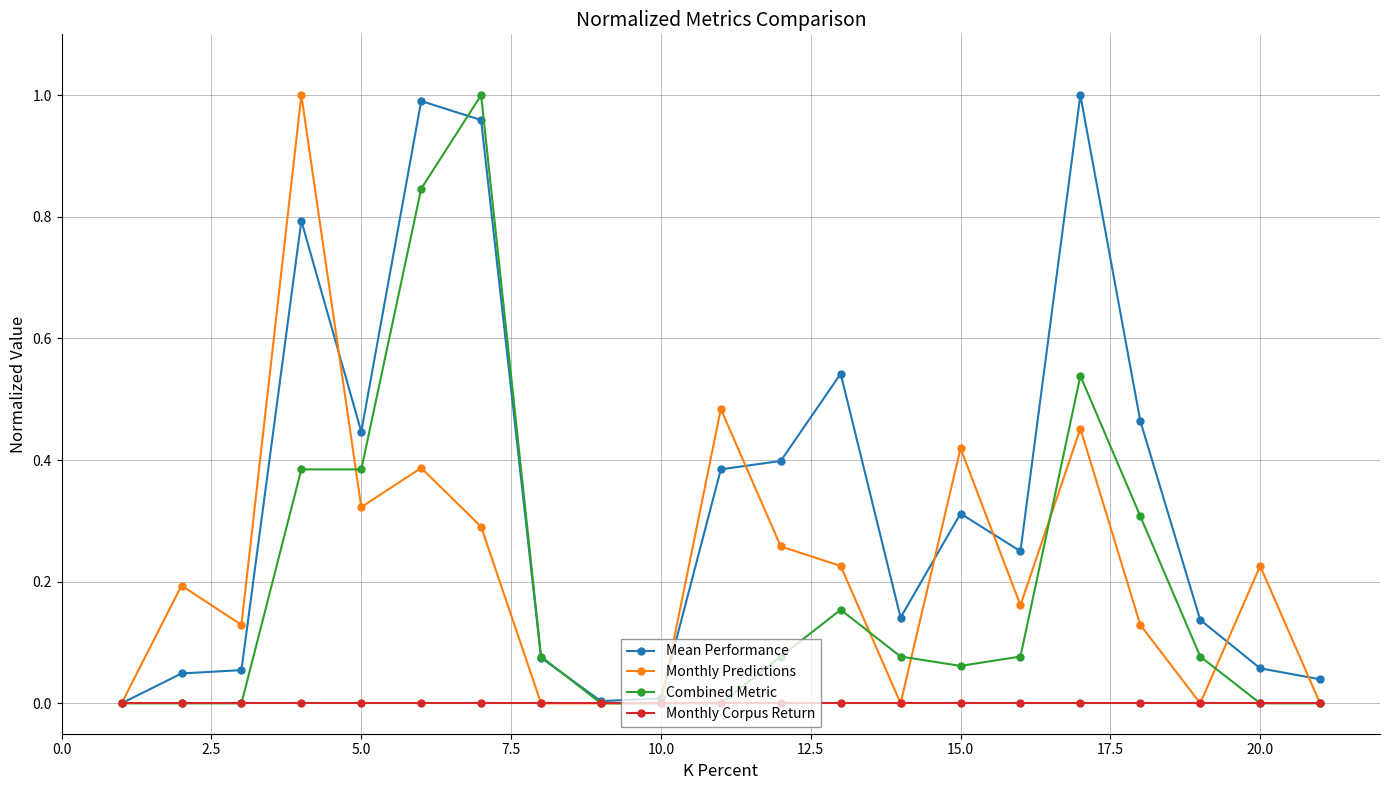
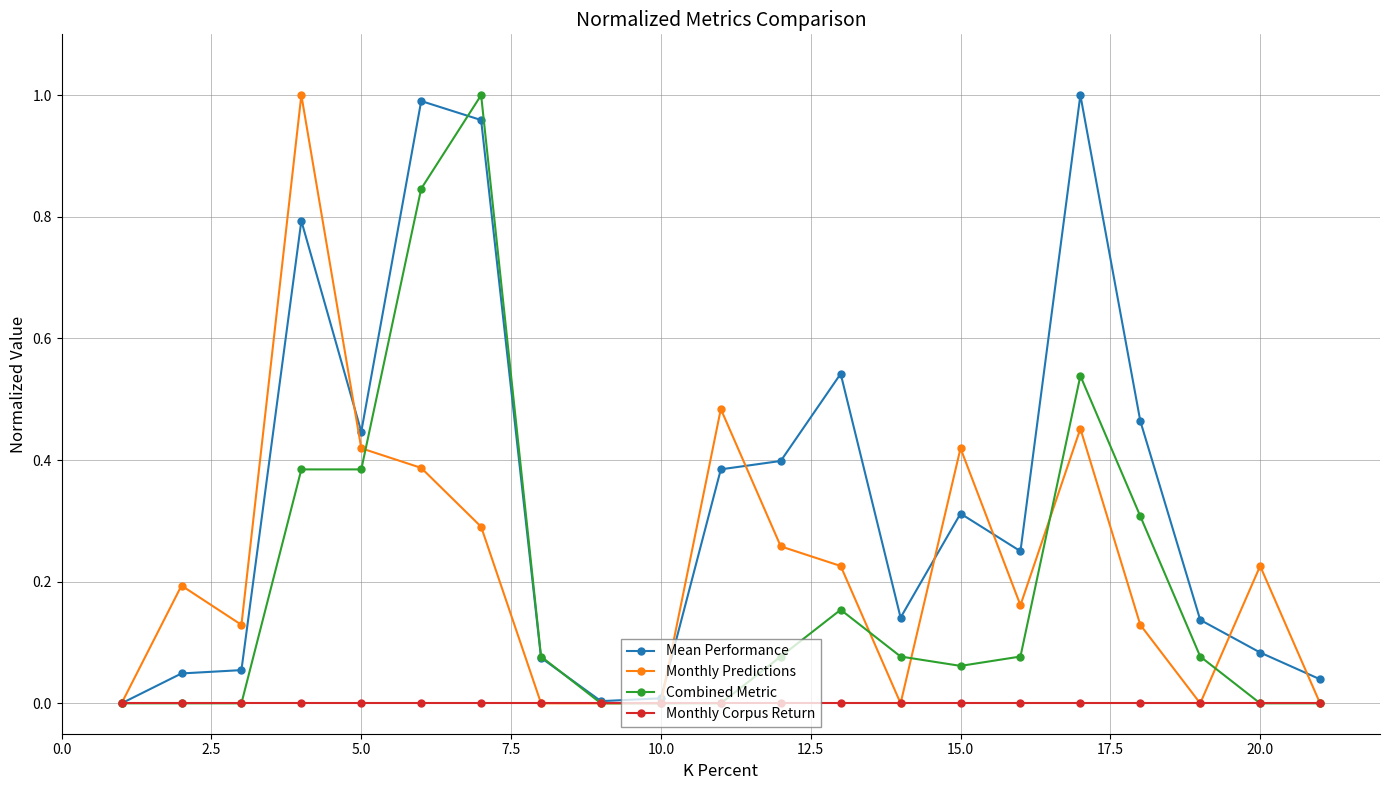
  {
    "Mean Performance": {
      "5.0": 0.45,
      "15.0": 0.31,
-     "20.0": 0.06
+     "20.0": 0.08
    },
    "Monthly Predictions": {
-     "5.0": 0.32,
+     "5.0": 0.42,
      "15.0": 0.42,
      "20.0": 0.23
    },
    "Combined Metric": {
      "5.0": 0.38,
      "15.0": 0.06
    },
    "Monthly Corpus Return": {
      "5.0": 0.00,
      "15.0": 0.00
    }
  }
